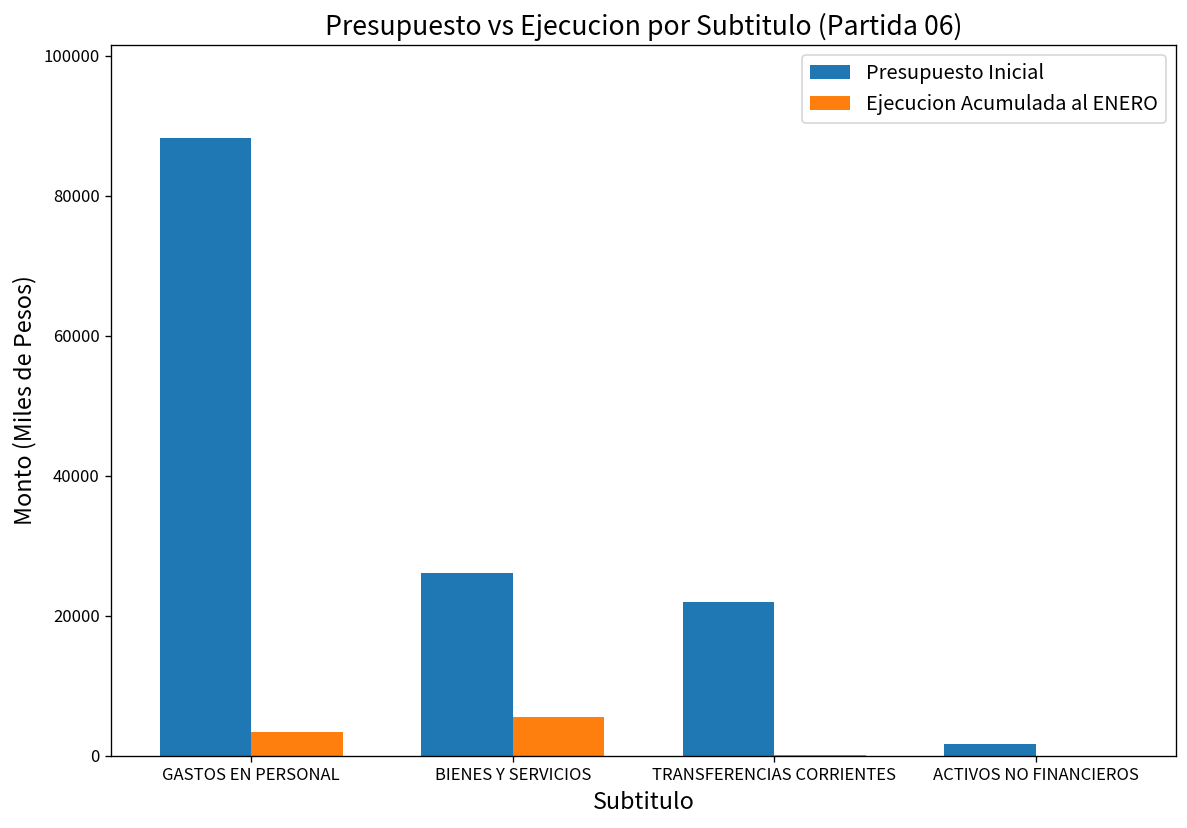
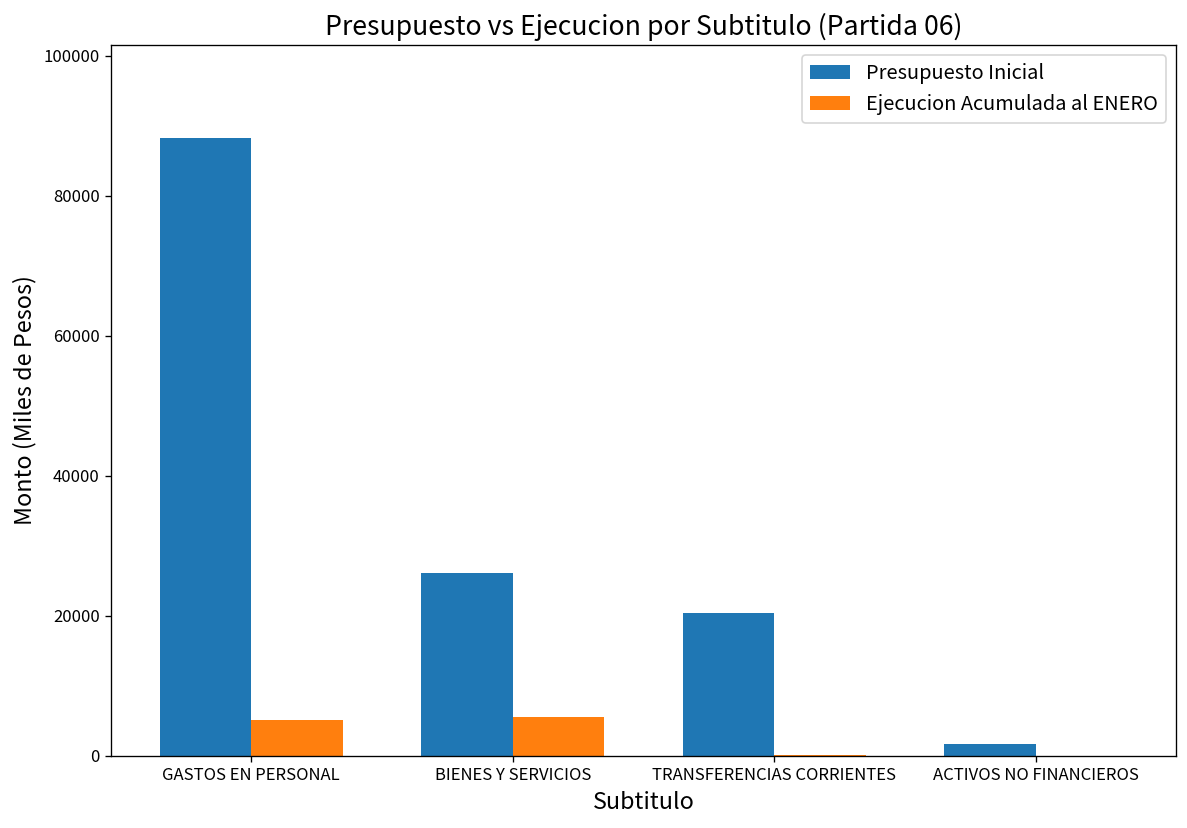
  {
    "Presupuesto Inicial": {
      "GASTOS EN PERSONAL": 88000,
      "BIENES Y SERVICIOS": 26000,
-     "TRANSFERENCIAS CORRIENTES": 22000,
+     "TRANSFERENCIAS CORRIENTES": 20000,
      "ACTIVOS NO FINANCIEROS": 2000
    },
    "Ejecucion Acumulada al ENERO": {
-     "GASTOS EN PERSONAL": 3000,
+     "GASTOS EN PERSONAL": 5000,
      "BIENES Y SERVICIOS": 5000
    }
  }
